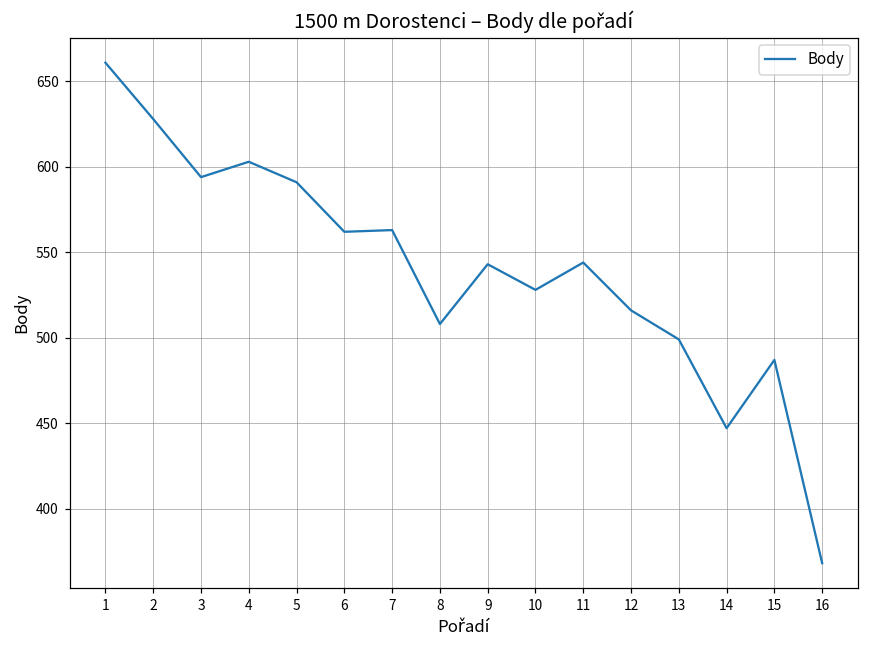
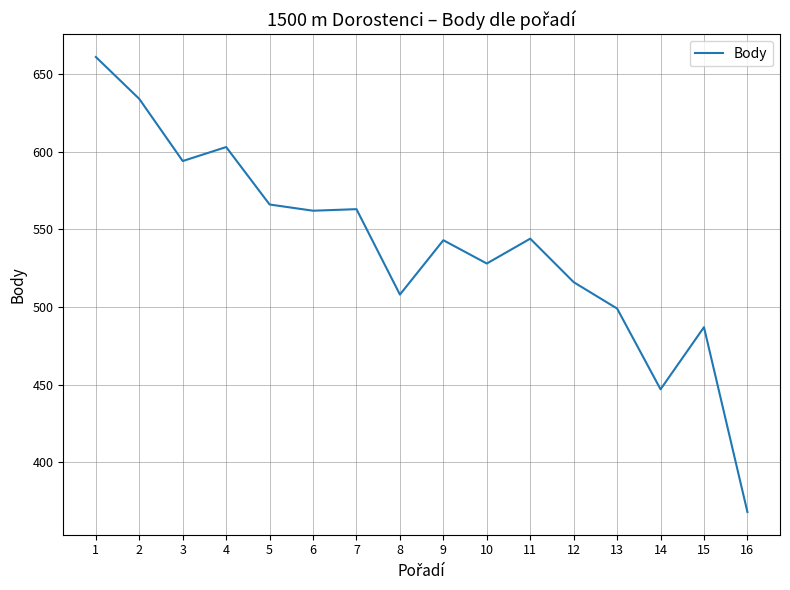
  {
    "1": 661,
-   "2": 628,
+   "2": 634,
    "3": 594,
    "4": 603,
-   "5": 591,
+   "5": 566,
    "6": 562,
    "7": 563,
    "8": 508,
    "9": 543,
    "10": 528,
    "11": 544,
    "12": 516,
    "13": 499,
    "14": 447,
    "15": 487,
    "16": 368
  }
